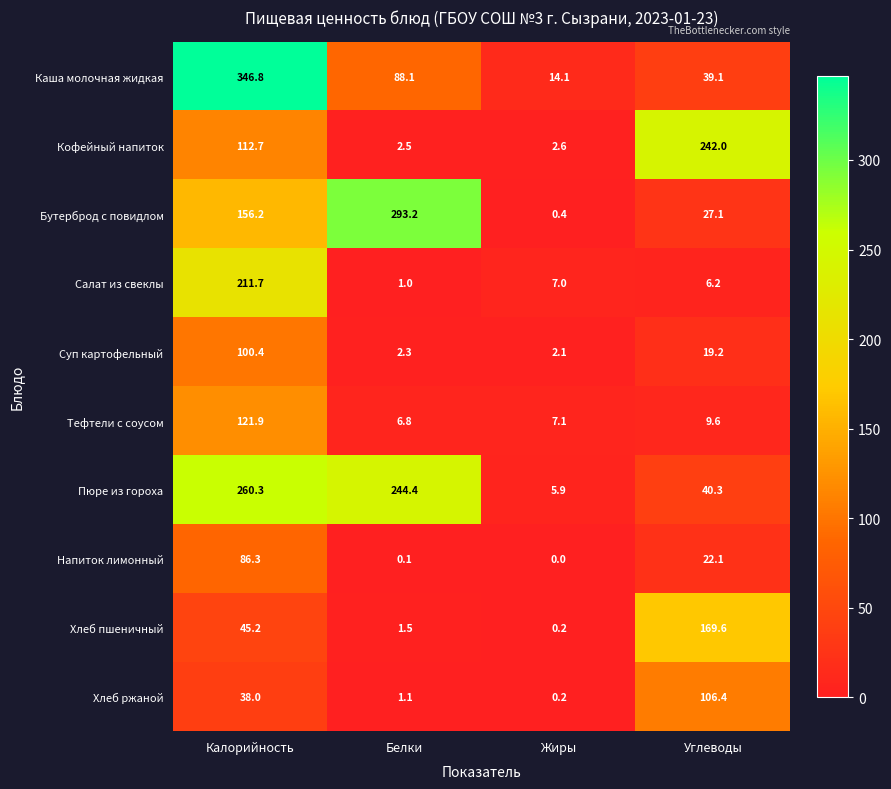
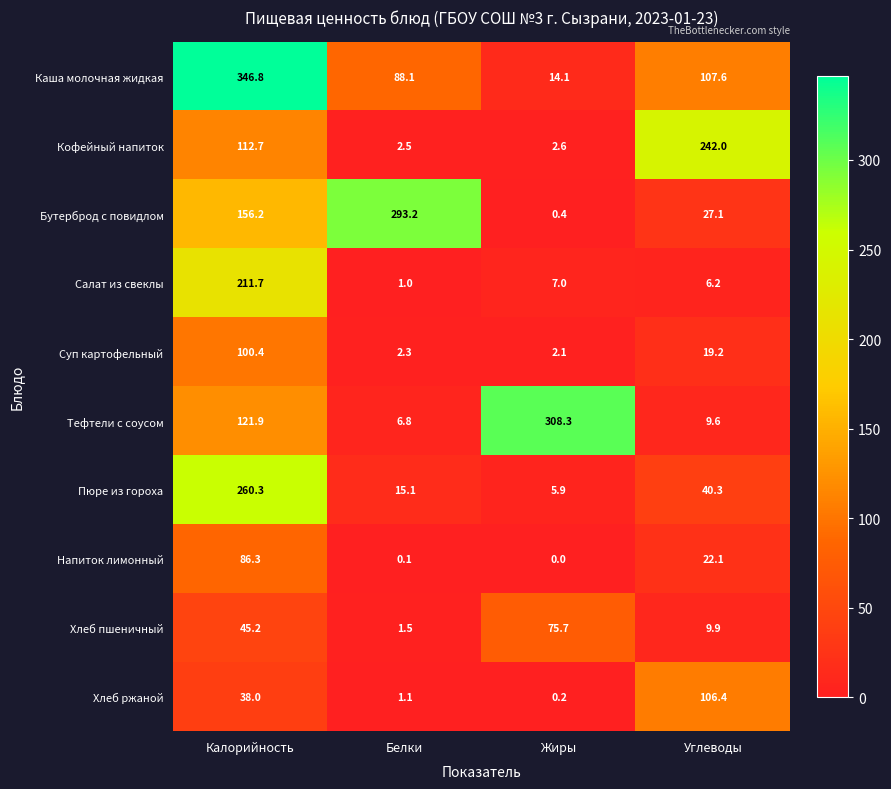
  {
    "Каша молочная жидкая": {
      "Калорийность": 346.8,
      "Белки": 88.1,
      "Жиры": 14.1,
-     "Углеводы": 39.1
+     "Углеводы": 107.6
    },
    "Кофейный напиток": {
      "Калорийность": 112.7,
      "Белки": 2.5,
      "Жиры": 2.6,
      "Углеводы": 242.0
    },
    "Бутерброд с повидлом": {
      "Калорийность": 156.2,
      "Белки": 293.2,
      "Жиры": 0.4,
      "Углеводы": 27.1
    },
    "Салат из свеклы": {
      "Калорийность": 211.7,
      "Белки": 1.0,
      "Жиры": 7.0,
      "Углеводы": 6.2
    },
    "Суп картофельный": {
      "Калорийность": 100.4,
      "Белки": 2.3,
      "Жиры": 2.1,
      "Углеводы": 19.2
    },
    "Тефтели с соусом": {
      "Калорийность": 121.9,
      "Белки": 6.8,
-     "Жиры": 7.1,
+     "Жиры": 308.3,
      "Углеводы": 9.6
    },
    "Пюре из гороха": {
      "Калорийность": 260.3,
-     "Белки": 244.4,
+     "Белки": 15.1,
      "Жиры": 5.9,
      "Углеводы": 40.3
    },
    "Напиток лимонный": {
      "Калорийность": 86.3,
      "Белки": 0.1,
      "Жиры": 0.0,
      "Углеводы": 22.1
    },
    "Хлеб пшеничный": {
      "Калорийность": 45.2,
      "Белки": 1.5,
-     "Жиры": 0.2,
-     "Углеводы": 169.6
+     "Жиры": 75.7,
+     "Углеводы": 9.9
    },
    "Хлеб ржаной": {
      "Калорийность": 38.0,
      "Белки": 1.1,
      "Жиры": 0.2,
      "Углеводы": 106.4
    }
  }
